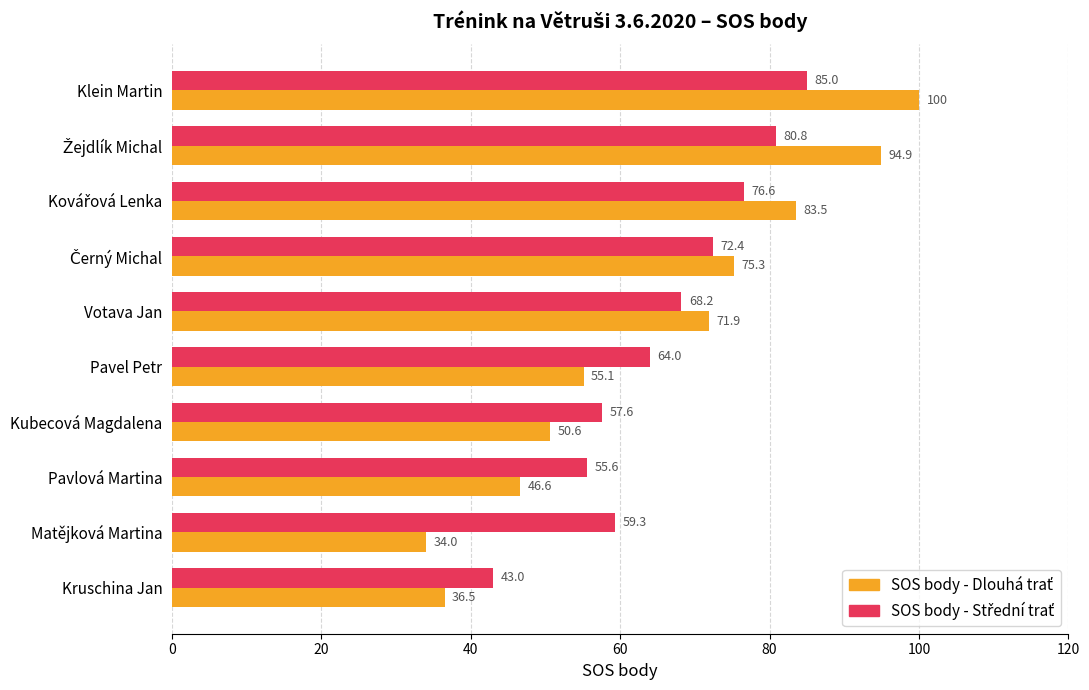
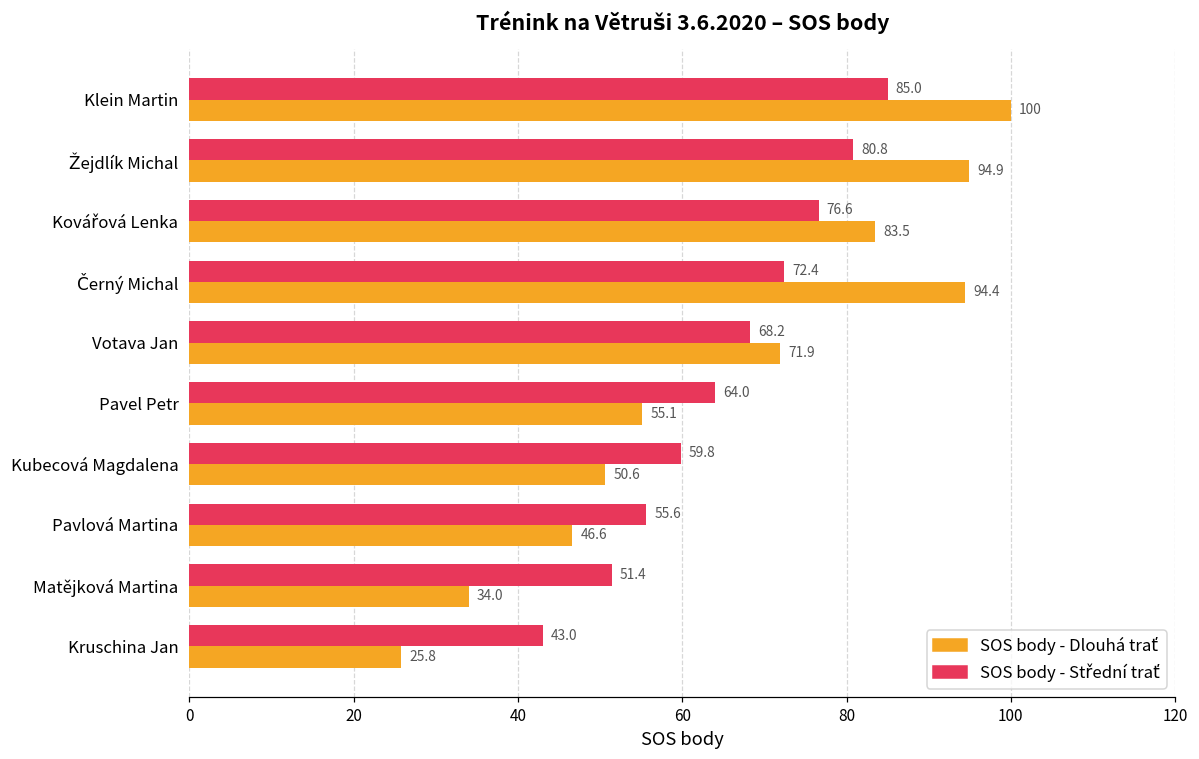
  {
    "SOS body - Dlouhá trať": {
      "Klein Martin": 100,
      "Žejdlík Michal": 94.9,
      "Kovářová Lenka": 83.5,
-     "Černý Michal": 75.3,
+     "Černý Michal": 94.4,
      "Votava Jan": 71.9,
      "Pavel Petr": 55.1,
      "Kubecová Magdalena": 50.6,
      "Pavlová Martina": 46.6,
      "Matějková Martina": 34.0,
-     "Kruschina Jan": 36.5
+     "Kruschina Jan": 25.8
    },
    "SOS body - Střední trať": {
      "Klein Martin": 85.0,
      "Žejdlík Michal": 80.8,
      "Kovářová Lenka": 76.6,
      "Černý Michal": 72.4,
      "Votava Jan": 68.2,
      "Pavel Petr": 64.0,
-     "Kubecová Magdalena": 57.6,
+     "Kubecová Magdalena": 59.8,
      "Pavlová Martina": 55.6,
-     "Matějková Martina": 59.3,
+     "Matějková Martina": 51.4,
      "Kruschina Jan": 43.0
    }
  }
